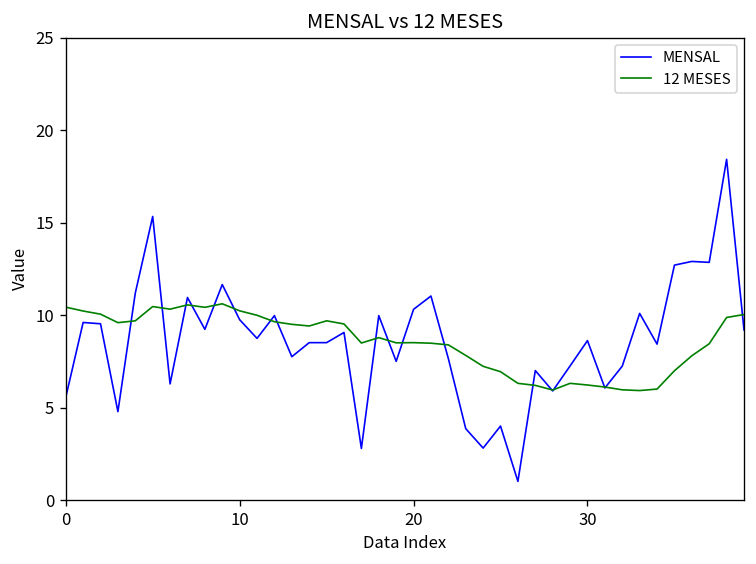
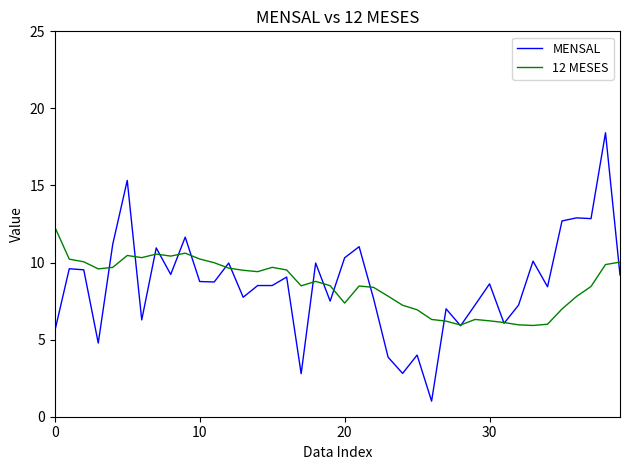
  {
    "MENSAL": {
      "0": 5.6,
-     "10": 9.8,
+     "10": 8.8,
      "20": 10.3,
      "30": 8.6
    },
    "12 MESES": {
-     "0": 10.4,
+     "0": 12.3,
      "10": 10.2,
-     "20": 8.5,
+     "20": 7.4,
      "30": 6.2
    }
  }
